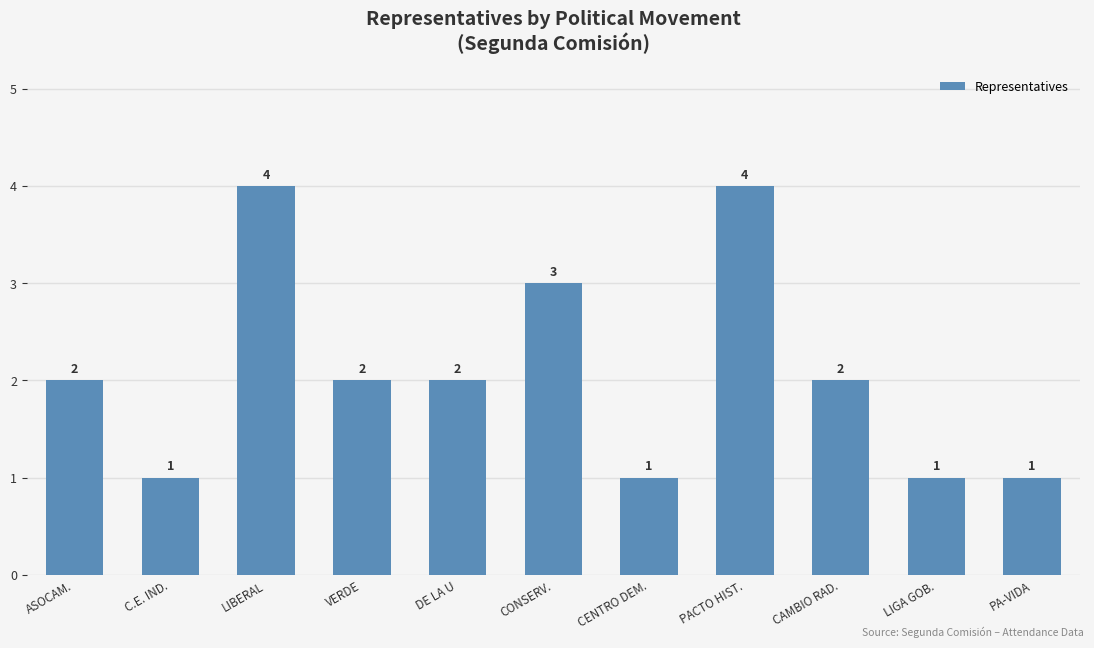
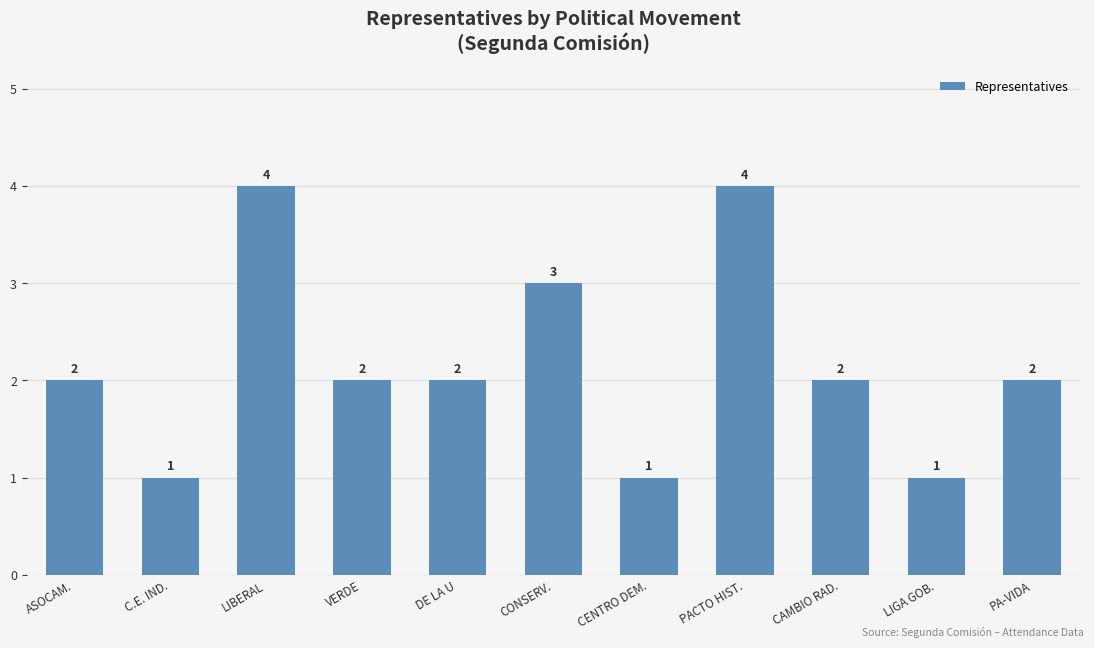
  {
    "ASOCAM.": 2,
    "C.E. IND.": 1,
    "LIBERAL": 4,
    "VERDE": 2,
    "DE LA U": 2,
    "CONSERV.": 3,
    "CENTRO DEM.": 1,
    "PACTO HIST.": 4,
    "CAMBIO RAD.": 2,
    "LIGA GOB.": 1,
-   "PA-VIDA": 1
+   "PA-VIDA": 2
  }
